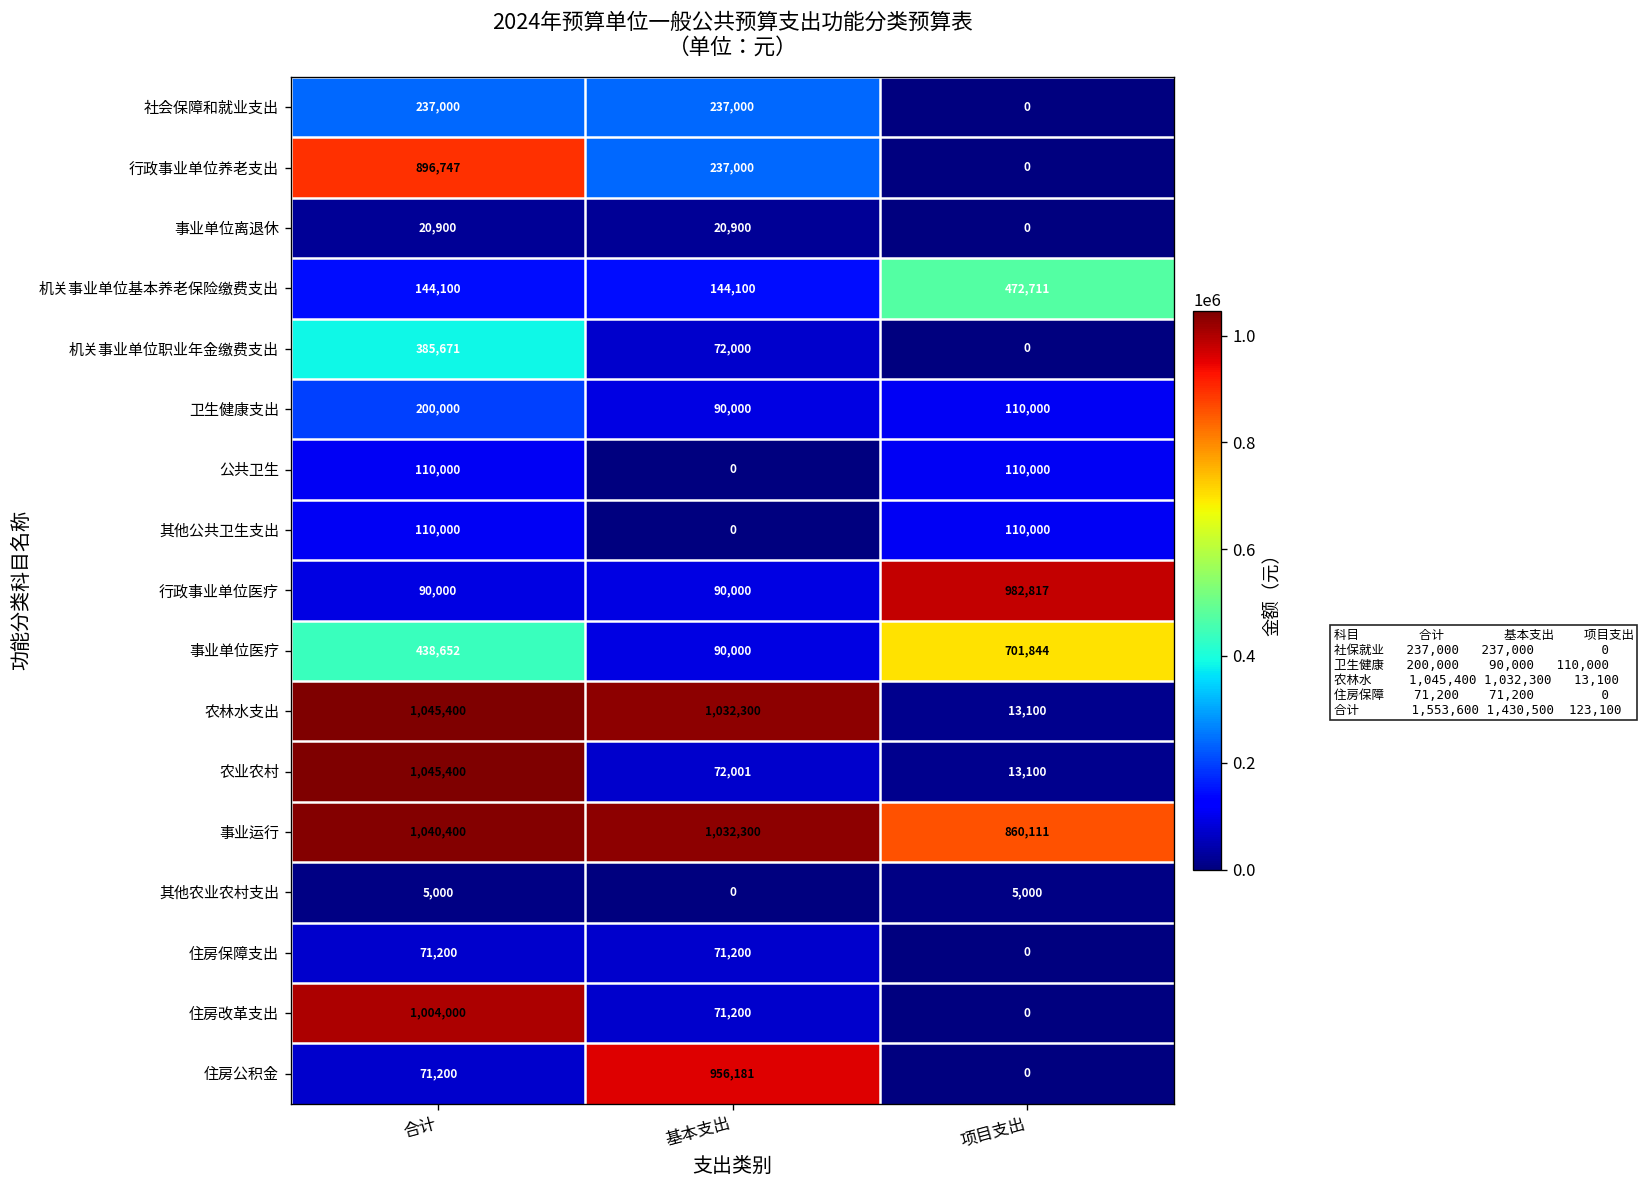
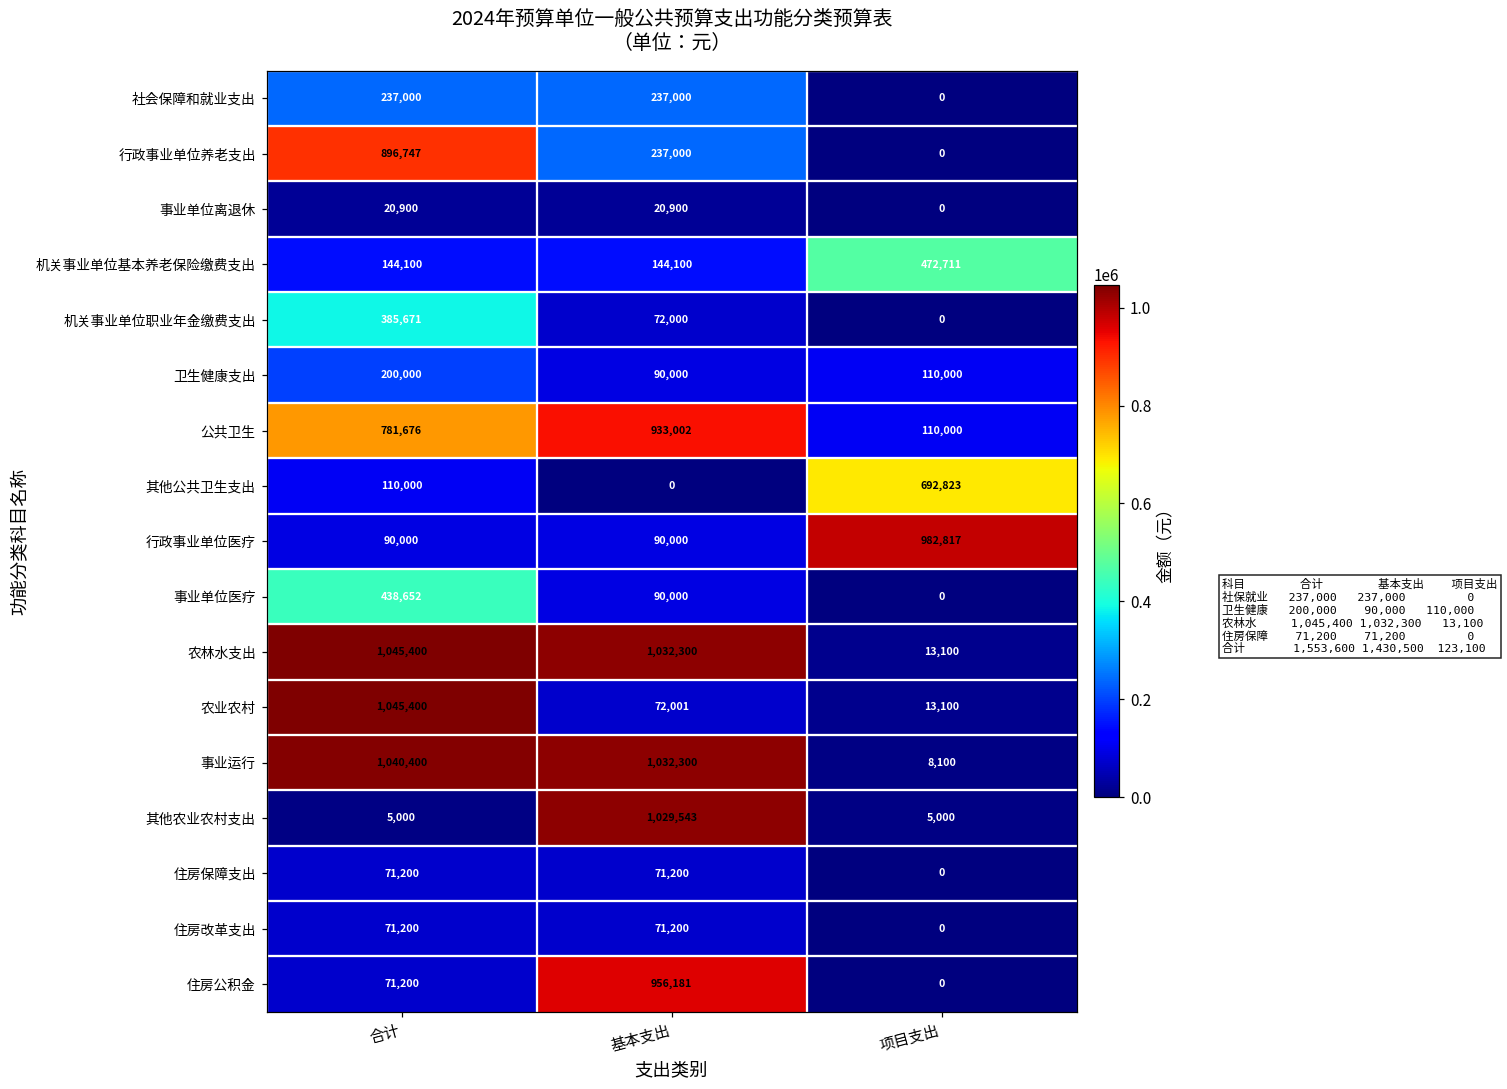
  {
    "社会保障和就业支出": {
      "合计": "237,000",
      "基本支出": "237,000",
      "项目支出": "0"
    },
    "行政事业单位养老支出": {
      "合计": "896,747",
      "基本支出": "237,000",
      "项目支出": "0"
    },
    "事业单位离退休": {
      "合计": "20,900",
      "基本支出": "20,900",
      "项目支出": "0"
    },
    "机关事业单位基本养老保险缴费支出": {
      "合计": "144,100",
      "基本支出": "144,100",
      "项目支出": "472,711"
    },
    "机关事业单位职业年金缴费支出": {
      "合计": "385,671",
      "基本支出": "72,000",
      "项目支出": "0"
    },
    "卫生健康支出": {
      "合计": "200,000",
      "基本支出": "90,000",
      "项目支出": "110,000"
    },
    "公共卫生": {
-     "合计": "110,000",
-     "基本支出": "0",
+     "合计": "781,676",
+     "基本支出": "933,002",
      "项目支出": "110,000"
    },
    "其他公共卫生支出": {
      "合计": "110,000",
      "基本支出": "0",
-     "项目支出": "110,000"
+     "项目支出": "692,823"
    },
    "行政事业单位医疗": {
      "合计": "90,000",
      "基本支出": "90,000",
      "项目支出": "982,817"
    },
    "事业单位医疗": {
      "合计": "438,652",
      "基本支出": "90,000",
-     "项目支出": "701,844"
+     "项目支出": "0"
    },
    "农林水支出": {
      "合计": "1,045,400",
      "基本支出": "1,032,300",
      "项目支出": "13,100"
    },
    "农业农村": {
      "合计": "1,045,400",
      "基本支出": "72,001",
      "项目支出": "13,100"
    },
    "事业运行": {
      "合计": "1,040,400",
      "基本支出": "1,032,300",
-     "项目支出": "860,111"
+     "项目支出": "8,100"
    },
    "其他农业农村支出": {
      "合计": "5,000",
-     "基本支出": "0",
+     "基本支出": "1,029,543",
      "项目支出": "5,000"
    },
    "住房保障支出": {
      "合计": "71,200",
      "基本支出": "71,200",
      "项目支出": "0"
    },
    "住房改革支出": {
-     "合计": "1,004,000",
+     "合计": "71,200",
      "基本支出": "71,200",
      "项目支出": "0"
    },
    "住房公积金": {
      "合计": "71,200",
      "基本支出": "956,181",
      "项目支出": "0"
    }
  }
